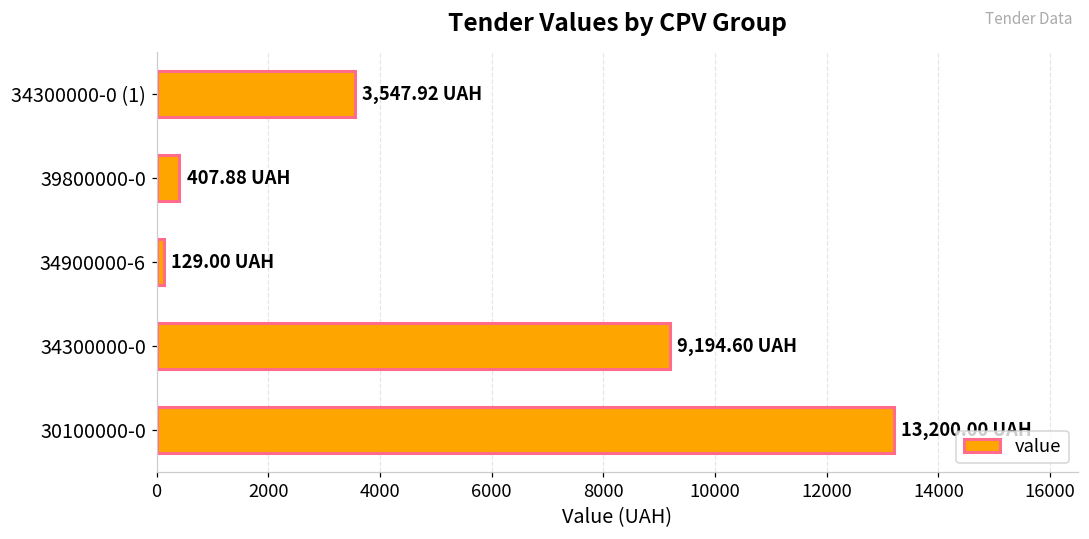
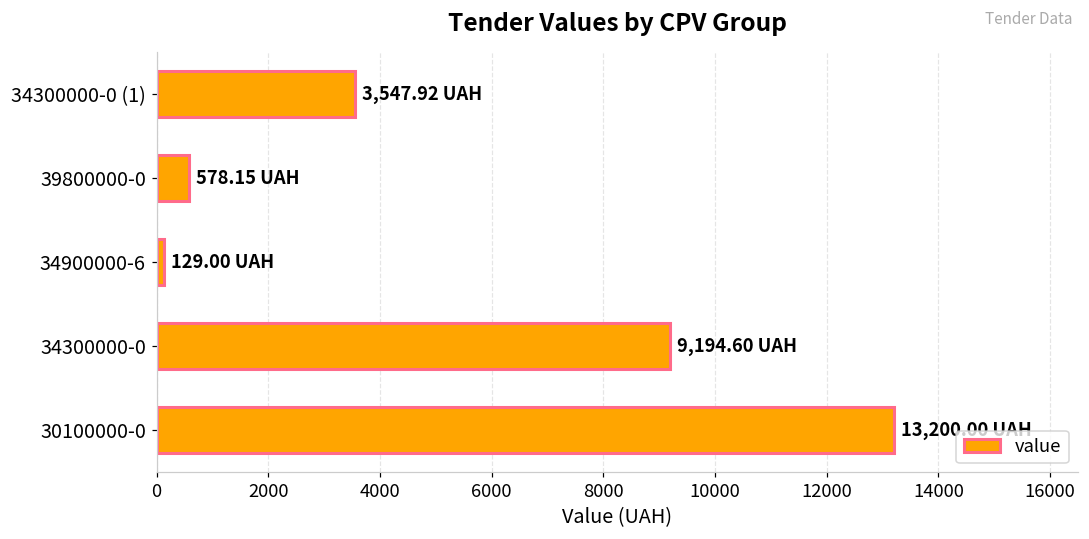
  {
    "34300000-0 (1)": "3,547.92",
-   "39800000-0": "407.88",
+   "39800000-0": "578.15",
    "34900000-6": "129.00",
    "34300000-0": "9,194.60"
  }
